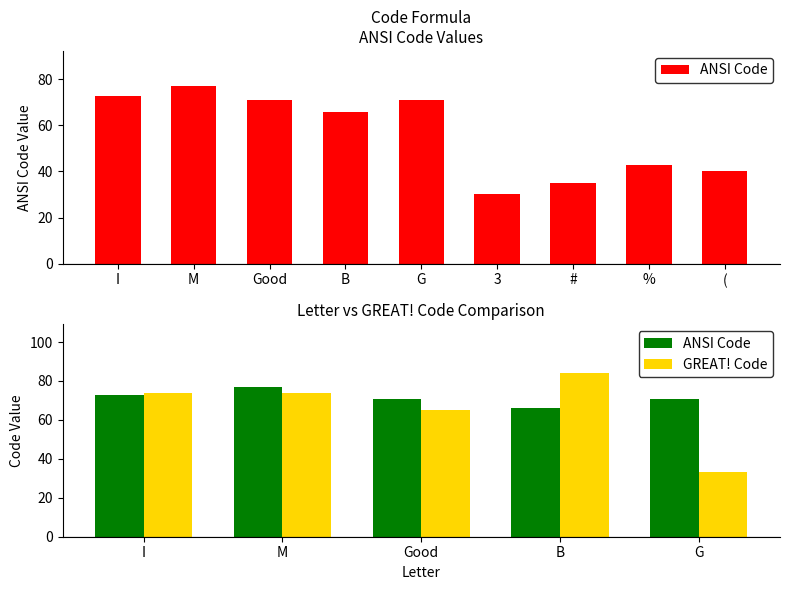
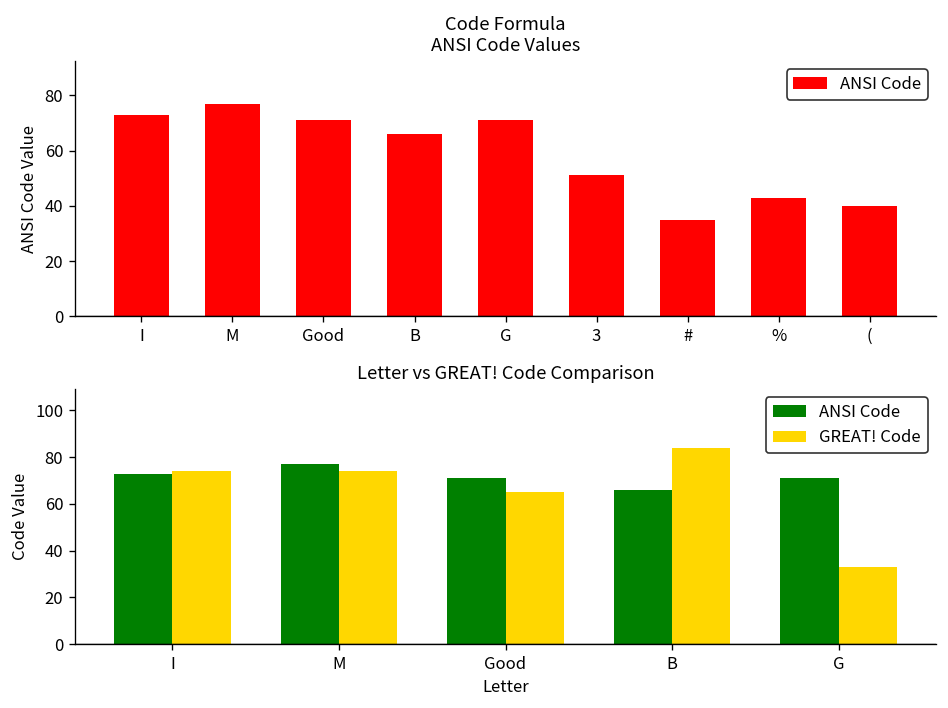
  {
    "Code Formula ANSI Code Values": {
      "I": 73,
      "M": 77,
      "Good": 71,
      "B": 66,
      "G": 71,
-     "3": 30,
+     "3": 51,
      "#": 35,
      "%": 43,
      "(": 40
    },
    "Letter vs GREAT! Code Comparison": {
      "ANSI Code": {
        "I": 73,
        "M": 77,
        "Good": 71,
        "B": 66,
        "G": 71
      },
      "GREAT! Code": {
        "I": 74,
        "M": 74,
        "Good": 65,
        "B": 84,
        "G": 33
      }
    }
  }
